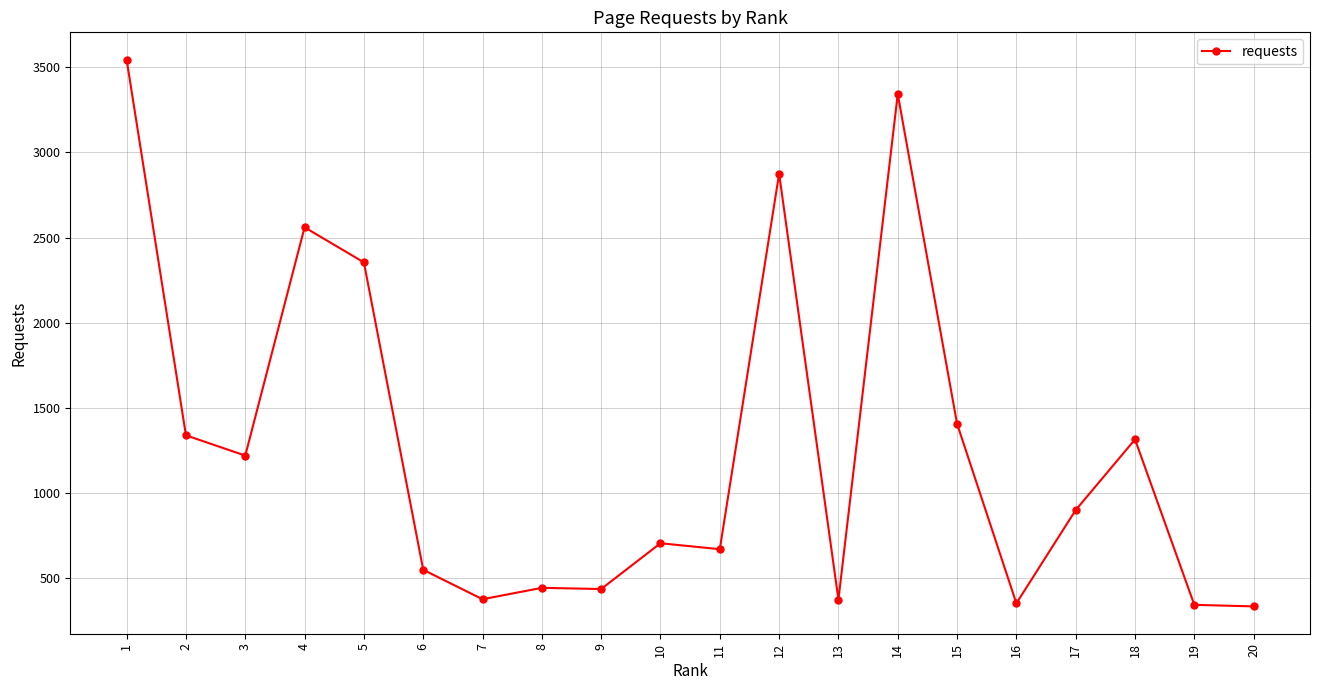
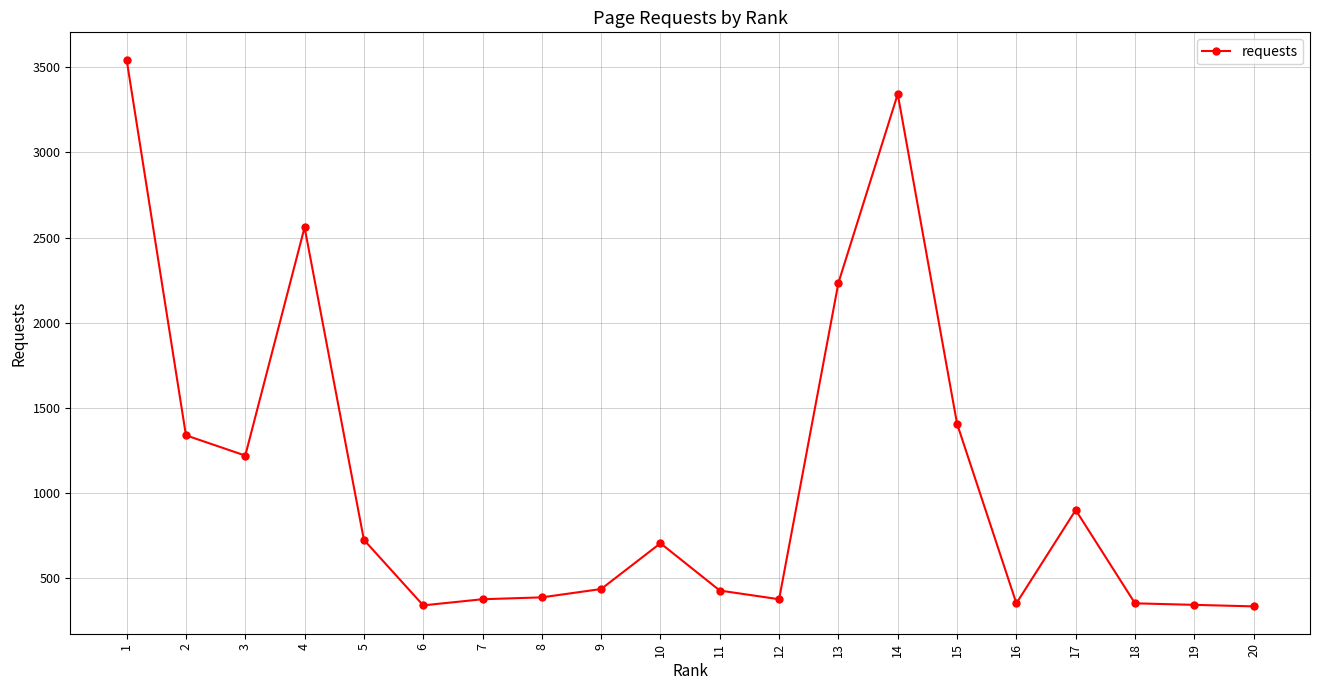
  {
    "1": 3550,
    "2": 1340,
    "3": 1220,
    "4": 2560,
-   "5": 2350,
-   "6": 550,
+   "5": 720,
+   "6": 340,
    "7": 380,
-   "8": 440,
+   "8": 390,
    "9": 440,
    "10": 700,
-   "11": 670,
-   "12": 2880,
-   "13": 370,
+   "11": 430,
+   "12": 380,
+   "13": 2230,
    "14": 3340,
    "15": 1410,
    "16": 350,
    "17": 900,
-   "18": 1310,
+   "18": 350,
    "19": 340,
    "20": 330
  }
